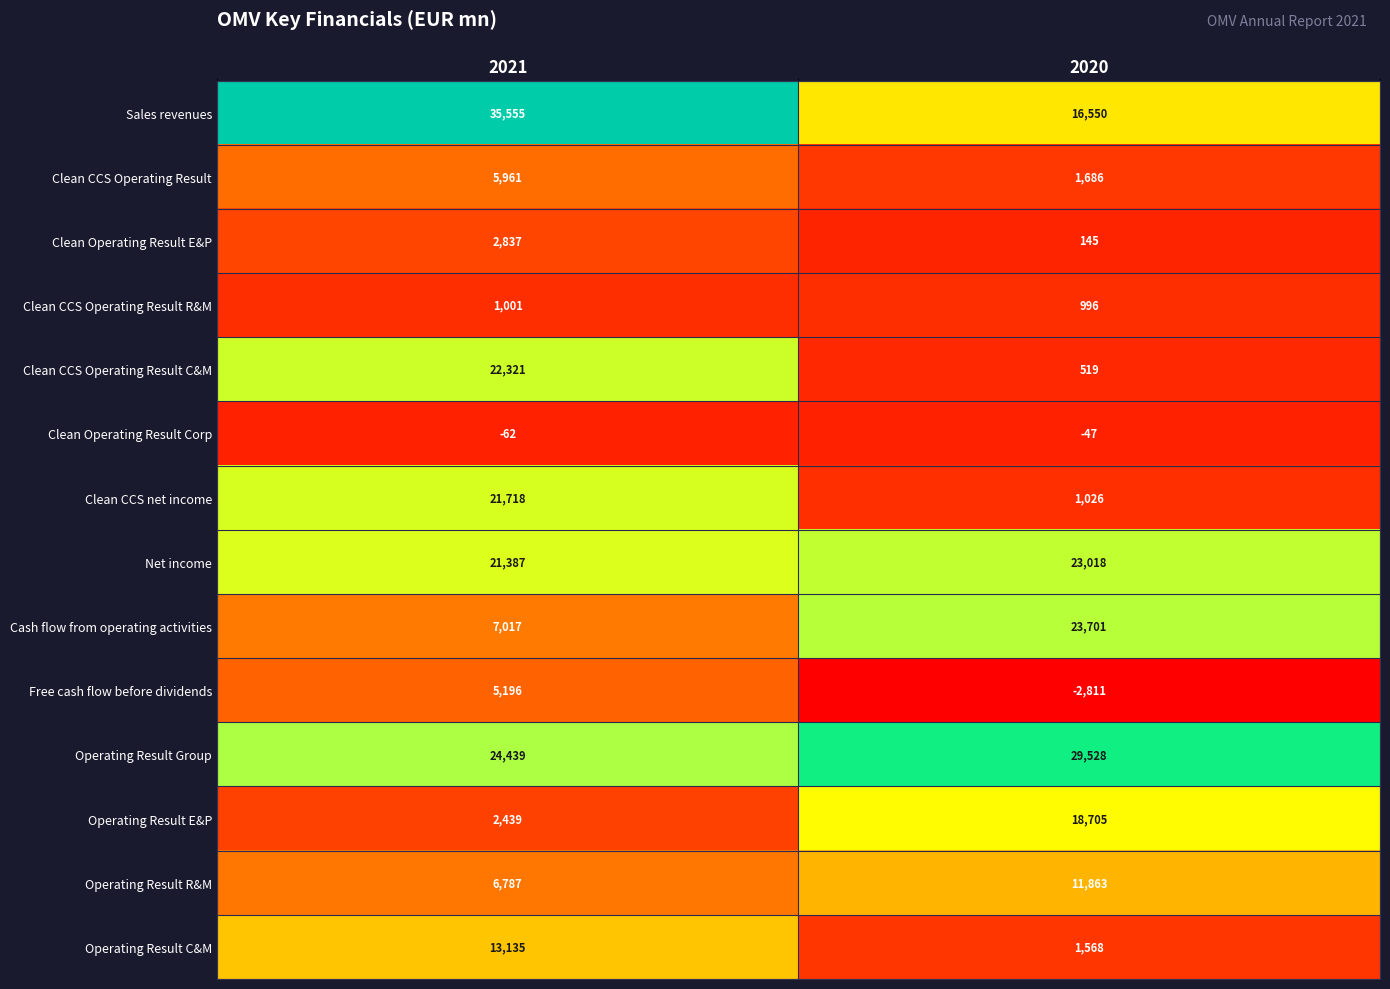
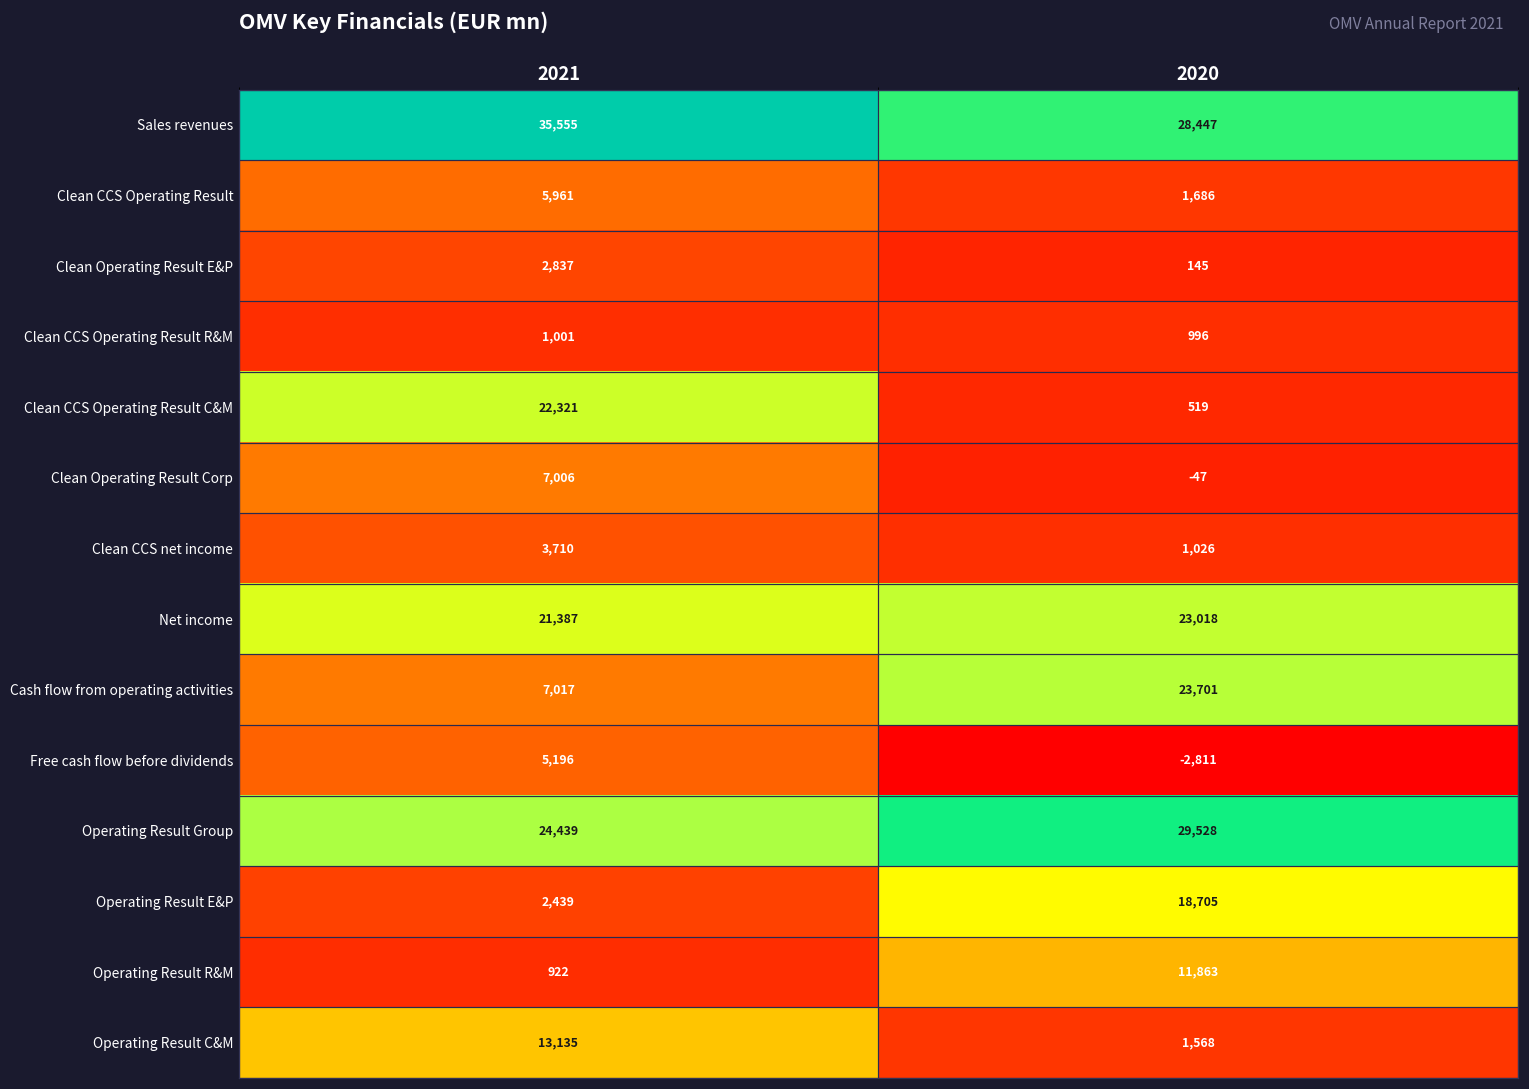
  {
    "Sales revenues": {
      "2021": "35,555",
-     "2020": "16,550"
+     "2020": "28,447"
    },
    "Clean CCS Operating Result": {
      "2021": "5,961",
      "2020": "1,686"
    },
    "Clean Operating Result E&P": {
      "2021": "2,837",
      "2020": "145"
    },
    "Clean CCS Operating Result R&M": {
      "2021": "1,001",
      "2020": "996"
    },
    "Clean CCS Operating Result C&M": {
      "2021": "22,321",
      "2020": "519"
    },
    "Clean Operating Result Corp": {
-     "2021": "-62",
+     "2021": "7,006",
      "2020": "-47"
    },
    "Clean CCS net income": {
-     "2021": "21,718",
+     "2021": "3,710",
      "2020": "1,026"
    },
    "Net income": {
      "2021": "21,387",
      "2020": "23,018"
    },
    "Cash flow from operating activities": {
      "2021": "7,017",
      "2020": "23,701"
    },
    "Free cash flow before dividends": {
      "2021": "5,196",
      "2020": "-2,811"
    },
    "Operating Result Group": {
      "2021": "24,439",
      "2020": "29,528"
    },
    "Operating Result E&P": {
      "2021": "2,439",
      "2020": "18,705"
    },
    "Operating Result R&M": {
-     "2021": "6,787",
+     "2021": "922",
      "2020": "11,863"
    },
    "Operating Result C&M": {
      "2021": "13,135",
      "2020": "1,568"
    }
  }
